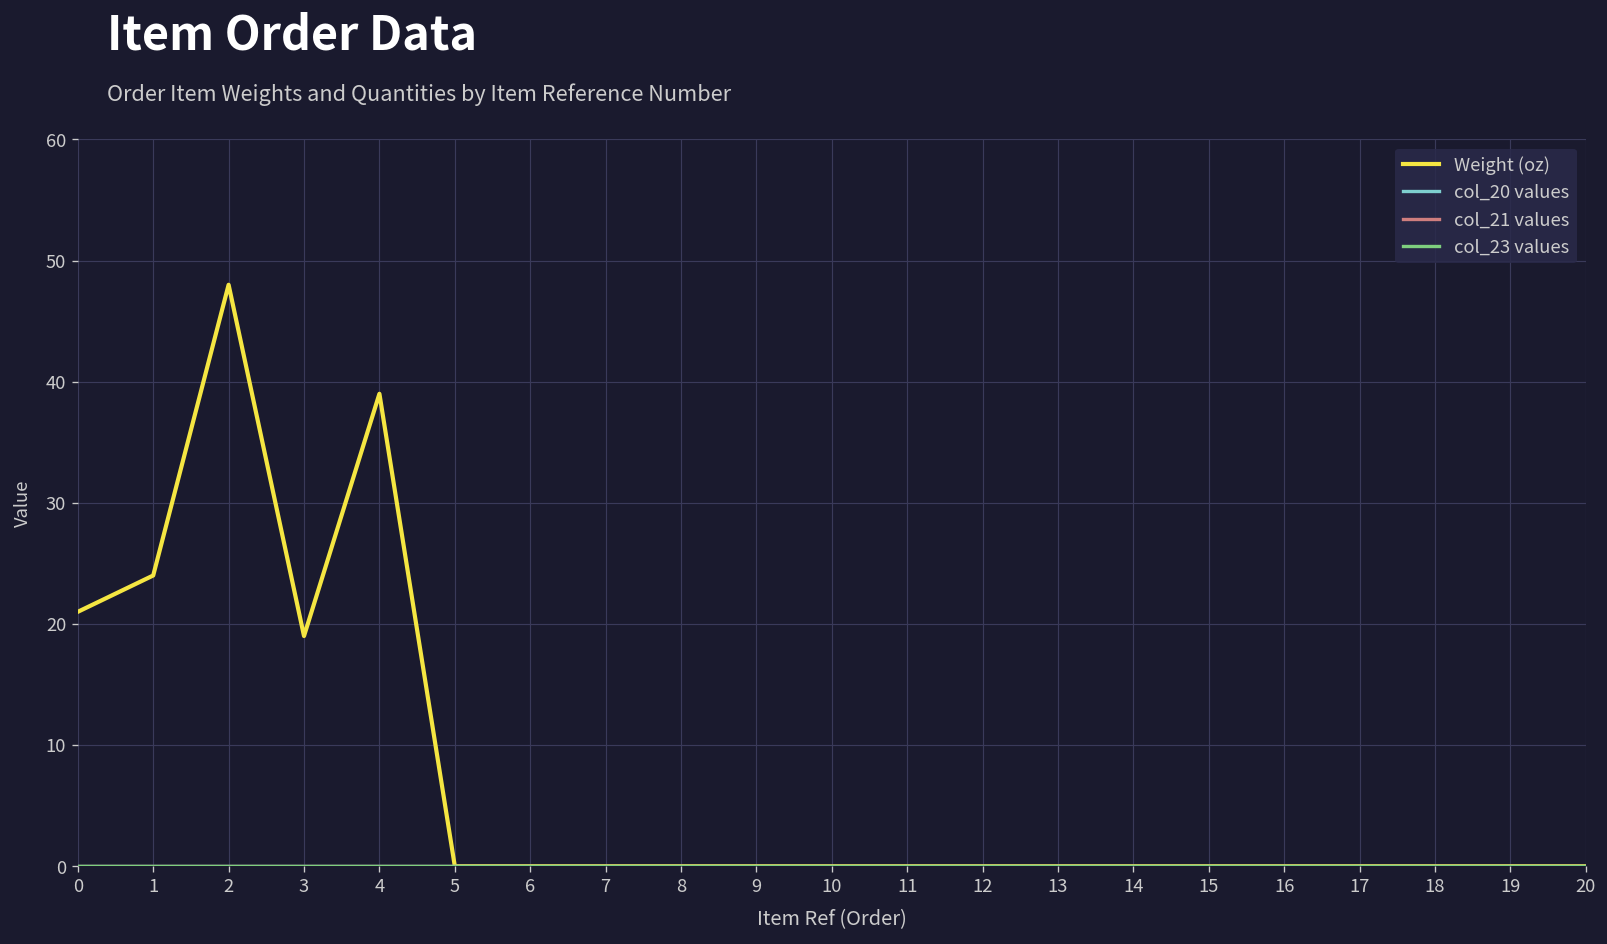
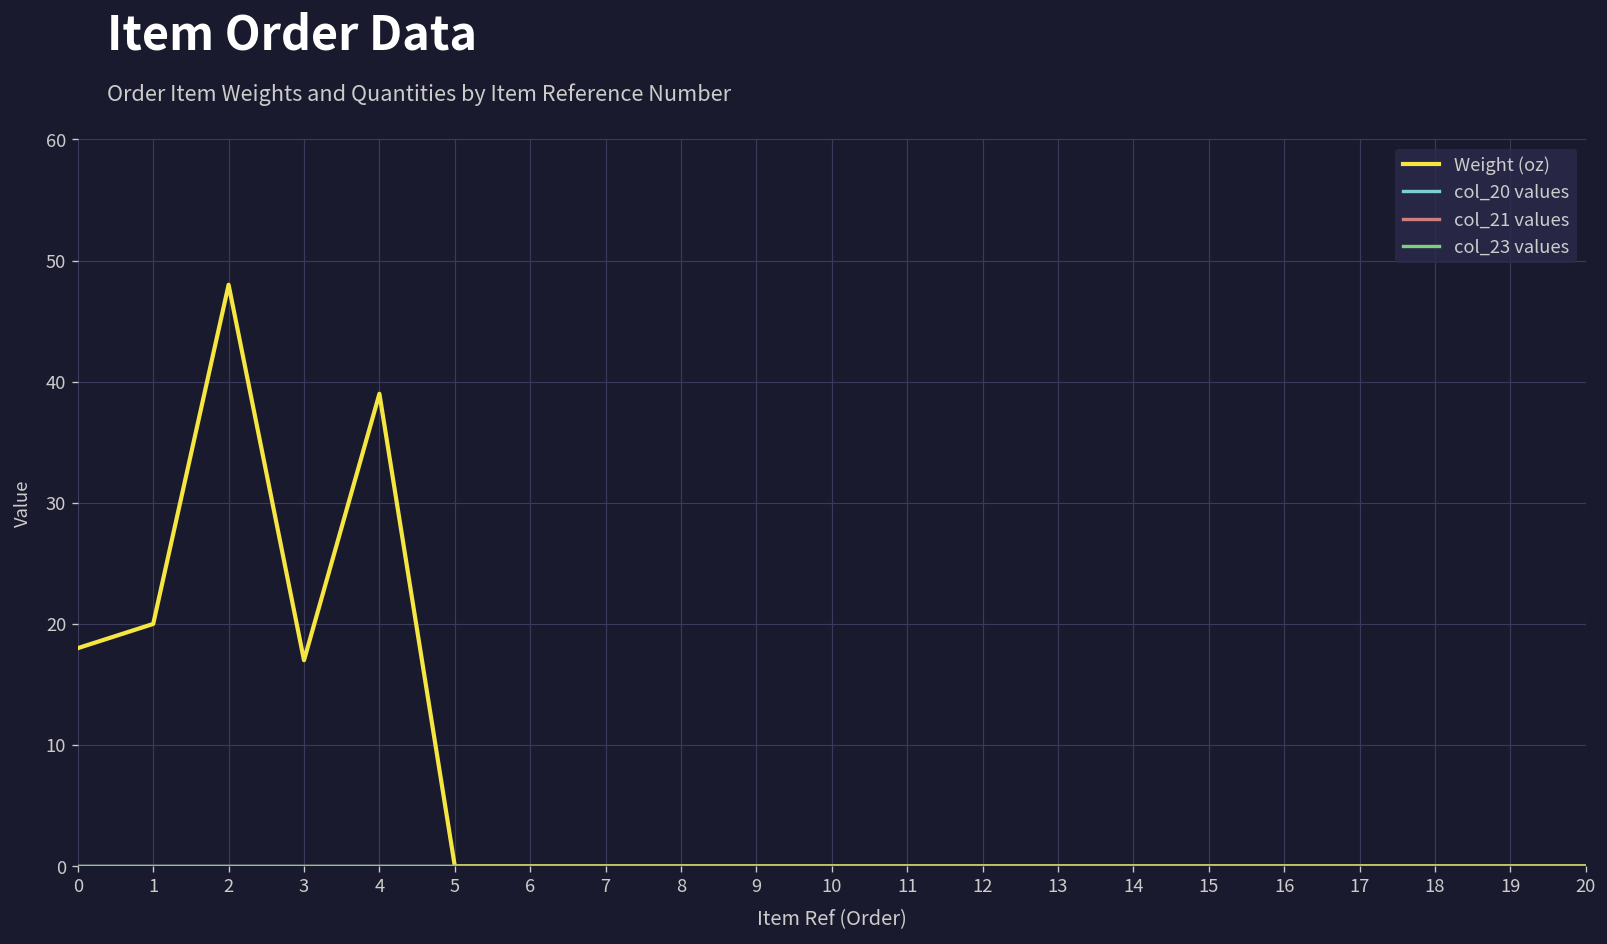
  {
    "Weight (oz)": {
-     "0": 21,
-     "1": 24,
+     "0": 18,
+     "1": 20,
      "2": 48,
-     "3": 19,
+     "3": 17,
      "4": 39
    },
    "col_23 values": {
      "0": 0,
      "1": 0,
      "2": 0,
      "3": 0,
      "4": 0
    }
  }
